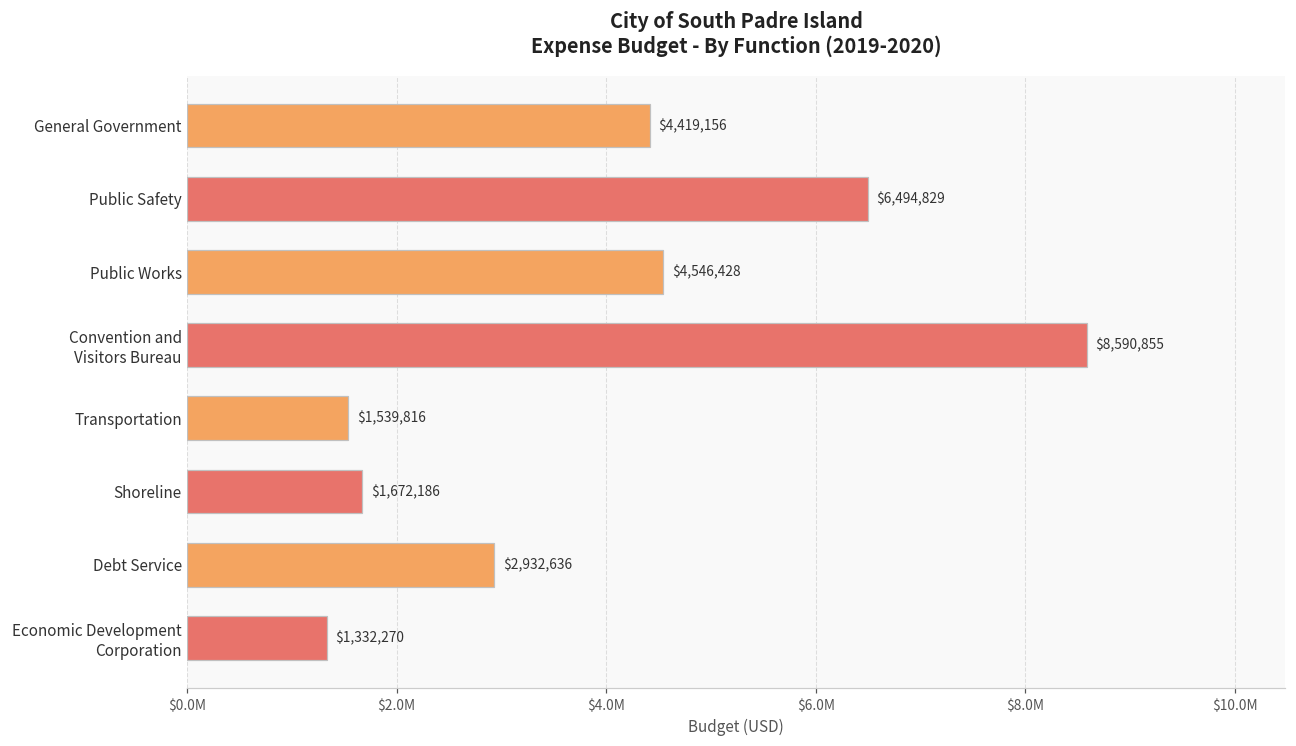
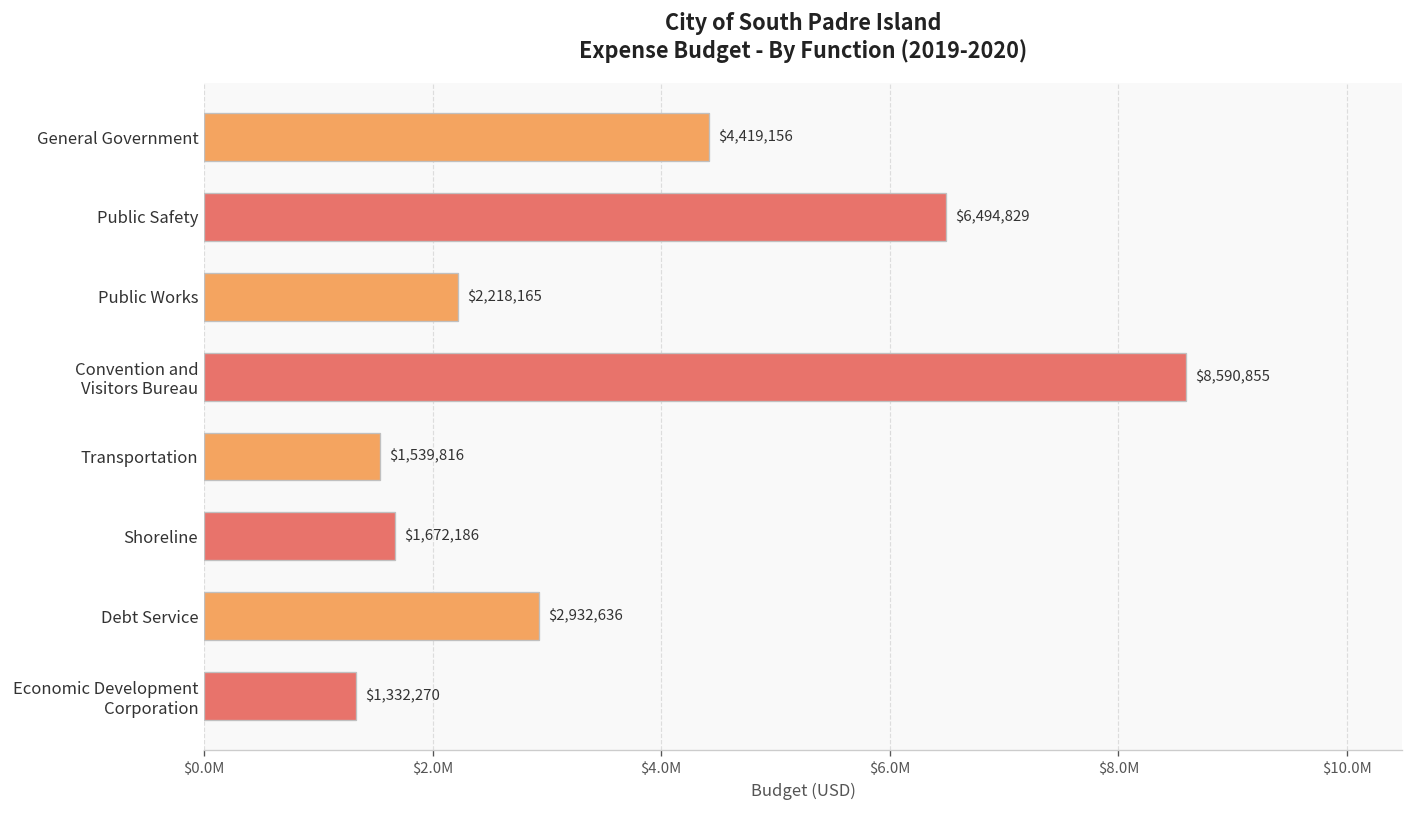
  {
    "General Government": "$4,419,156",
    "Public Safety": "$6,494,829",
-   "Public Works": "$4,546,428",
+   "Public Works": "$2,218,165",
    "Convention and Visitors Bureau": "$8,590,855",
    "Transportation": "$1,539,816",
    "Shoreline": "$1,672,186",
    "Debt Service": "$2,932,636",
    "Economic Development Corporation": "$1,332,270"
  }
